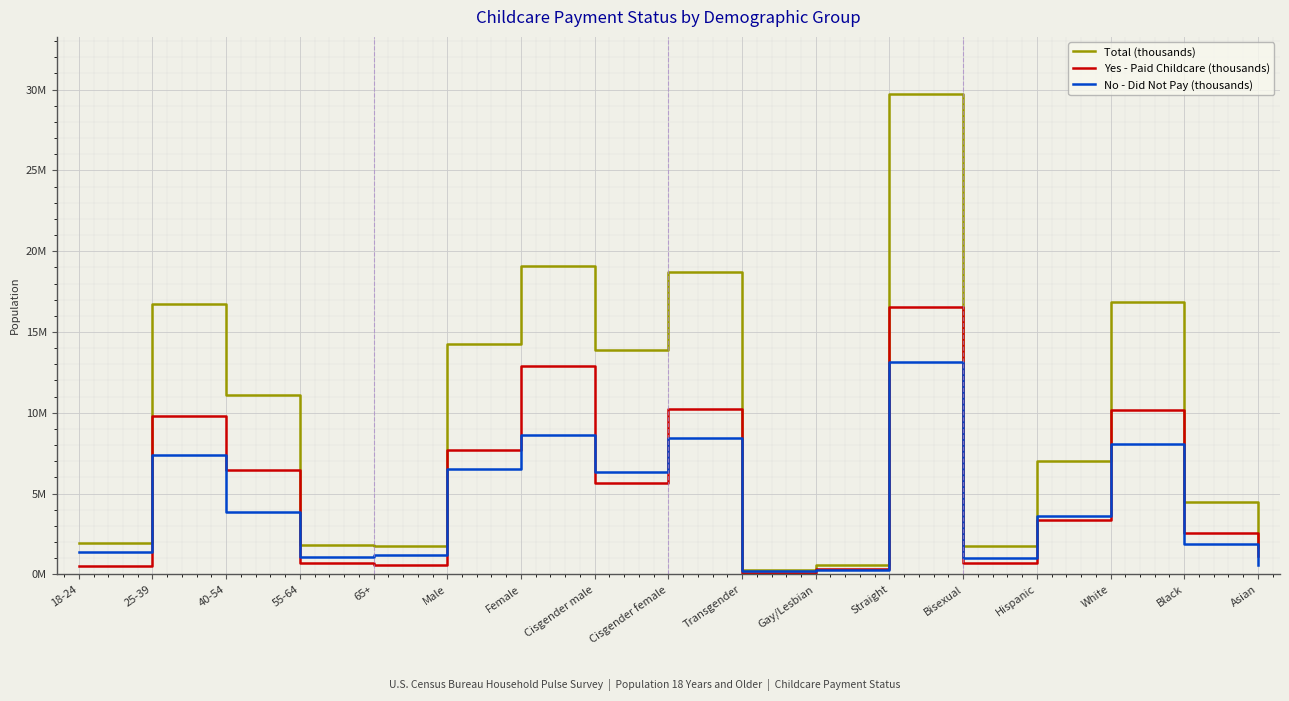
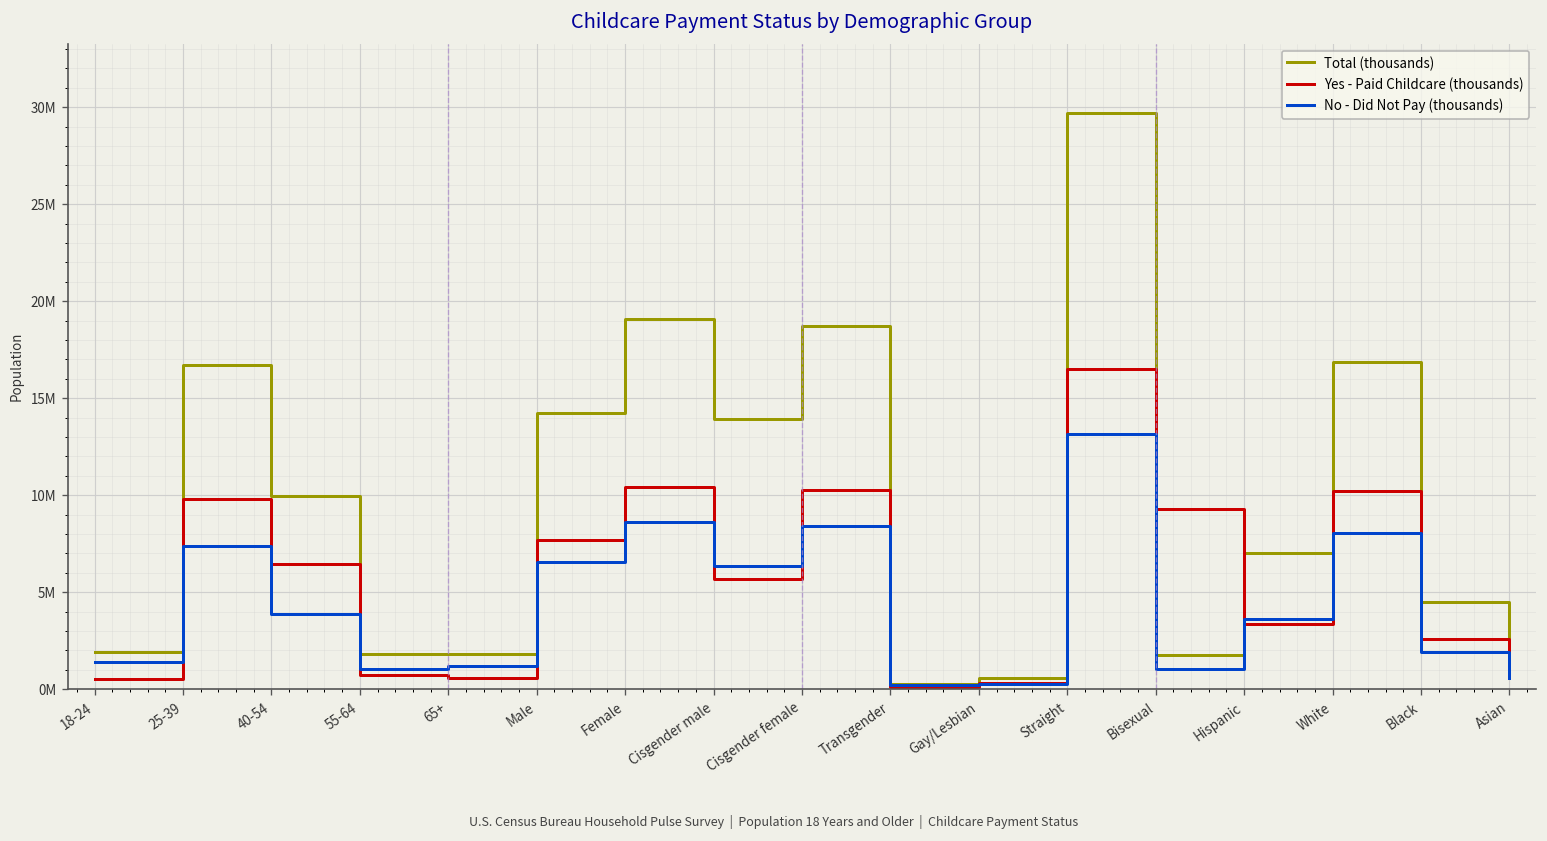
  {
    "Total (thousands)": {
      "18-24": 1900000,
      "25-39": 16700000,
-     "40-54": 11100000,
+     "40-54": 10000000,
      "55-64": 1800000,
      "65+": 1800000,
      "Male": 14300000,
      "Female": 19100000,
      "Cisgender male": 13900000,
      "Cisgender female": 18700000,
      "Gay/Lesbian": 600000,
      "Straight": 29700000,
      "Bisexual": 1700000,
      "Hispanic": 7000000,
      "White": 16900000,
      "Black": 4500000,
      "Asian": 1700000
    },
    "Yes - Paid Childcare (thousands)": {
      "18-24": 500000,
      "25-39": 9800000,
      "40-54": 6500000,
      "55-64": 700000,
      "65+": 600000,
      "Male": 7700000,
-     "Female": 12900000,
+     "Female": 10400000,
      "Cisgender male": 5700000,
      "Cisgender female": 10200000,
      "Straight": 16500000,
-     "Bisexual": 700000,
+     "Bisexual": 9300000,
      "Hispanic": 3300000,
      "White": 10200000,
      "Black": 2600000,
      "Asian": 1100000
    },
    "No - Did Not Pay (thousands)": {
      "18-24": 1400000,
      "25-39": 7400000,
      "40-54": 3900000,
      "55-64": 1100000,
      "65+": 1200000,
      "Male": 6500000,
      "Female": 8600000,
      "Cisgender male": 6300000,
      "Cisgender female": 8400000,
      "Straight": 13100000,
      "Bisexual": 1000000,
      "Hispanic": 3600000,
      "White": 8000000,
      "Black": 1900000,
      "Asian": 600000
    }
  }
